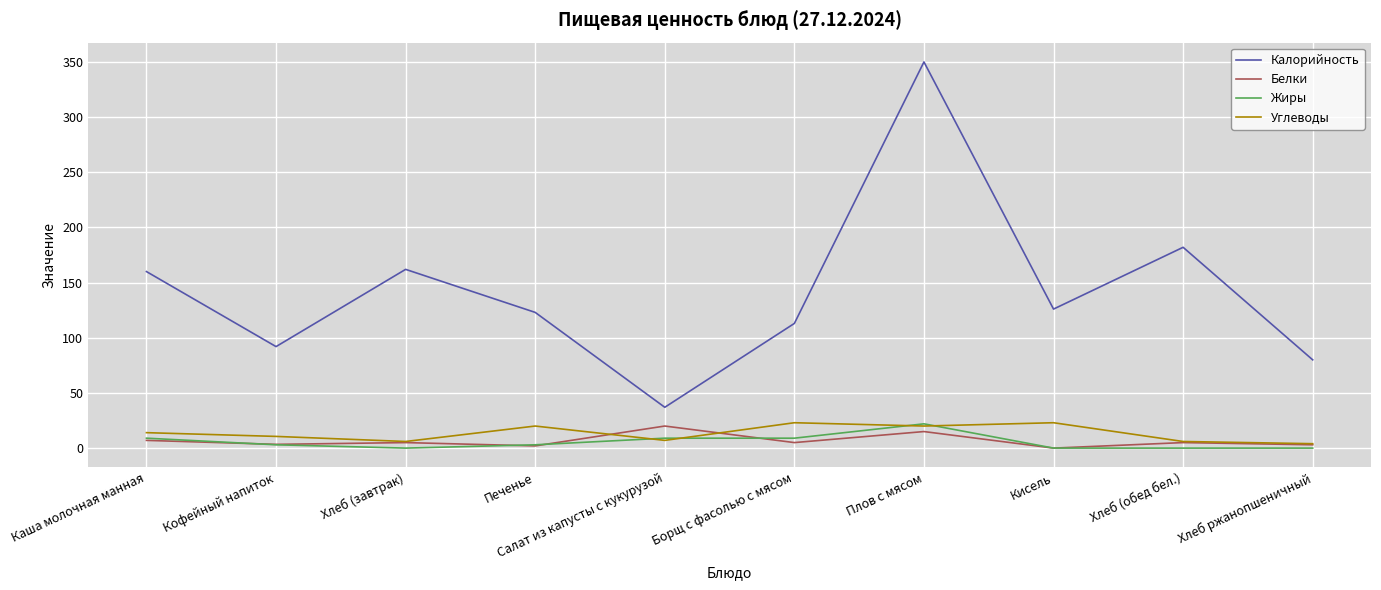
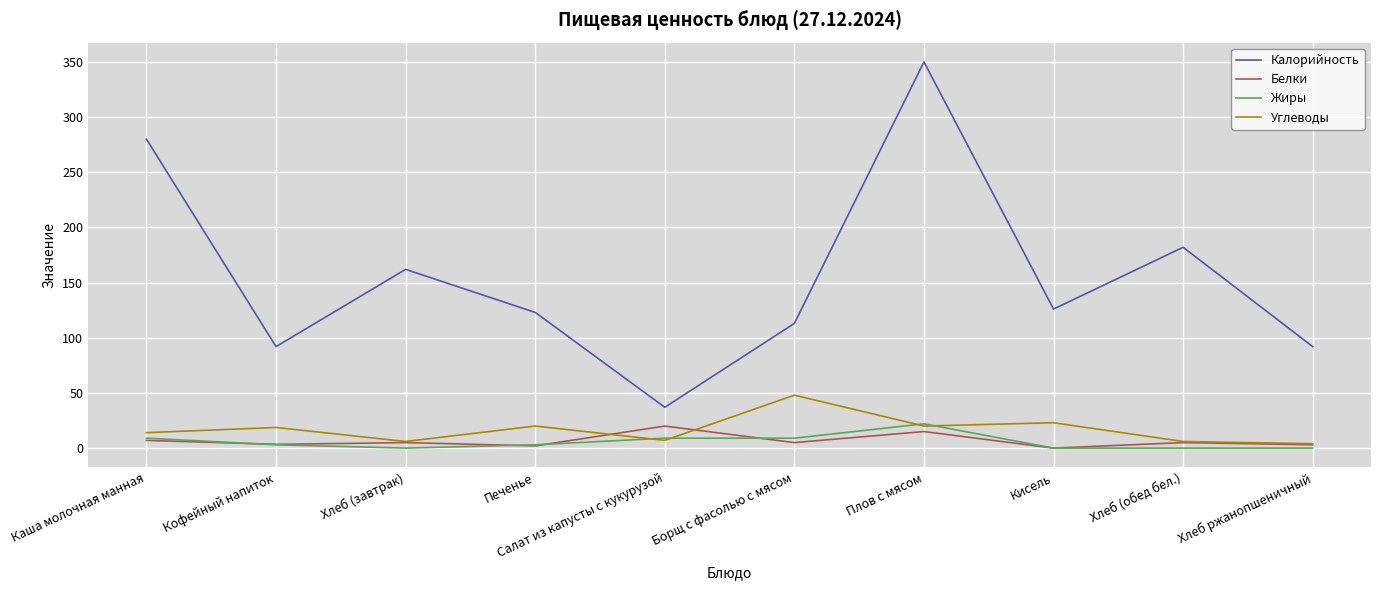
  {
    "Калорийность": {
-     "Каша молочная манная": 160,
+     "Каша молочная манная": 280,
      "Кофейный напиток": 92,
      "Хлеб (завтрак)": 162,
      "Печенье": 123,
      "Салат из капусты с кукурузой": 37,
      "Борщ с фасолью с мясом": 113,
      "Плов с мясом": 350,
      "Кисель": 126,
      "Хлеб (обед бел.)": 182,
-     "Хлеб ржанопшеничный": 80
+     "Хлеб ржанопшеничный": 92
    },
    "Белки": {
      "Салат из капусты с кукурузой": 20,
      "Борщ с фасолью с мясом": 5,
      "Плов с мясом": 15
    },
    "Жиры": {
      "Хлеб (завтрак)": 0,
      "Борщ с фасолью с мясом": 9,
      "Хлеб (обед бел.)": 0,
      "Хлеб ржанопшеничный": 0
    },
    "Углеводы": {
      "Каша молочная манная": 14,
-     "Кофейный напиток": 11,
+     "Кофейный напиток": 19,
      "Печенье": 20,
-     "Борщ с фасолью с мясом": 23,
+     "Борщ с фасолью с мясом": 48,
      "Кисель": 23
    }
  }
